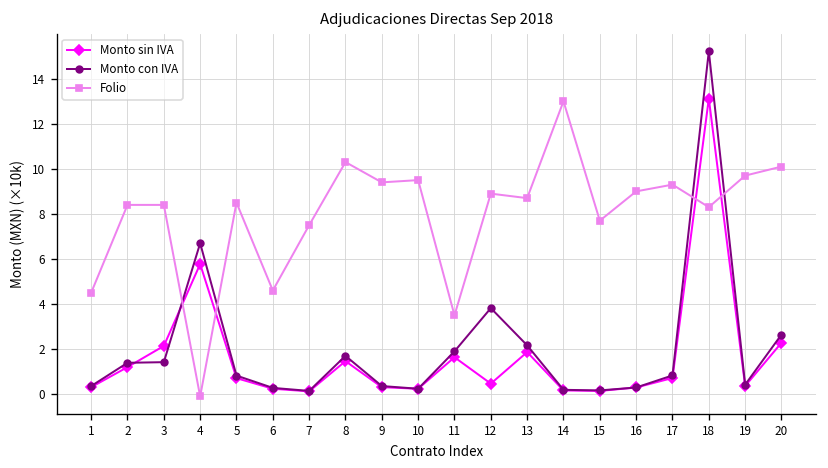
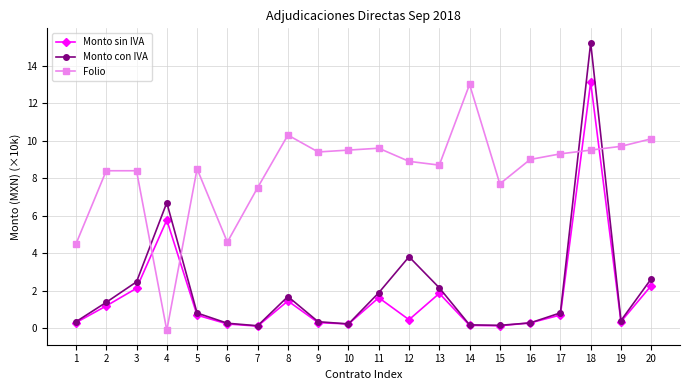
  {
    "Monto sin IVA": {
      "2": 1.2,
      "3": 2.1,
      "4": 5.8,
      "8": 1.5,
      "11": 1.6,
      "12": 0.5,
      "13": 1.9,
      "18": 13.1,
      "20": 2.3
    },
    "Monto con IVA": {
      "2": 1.4,
-     "3": 1.4,
+     "3": 2.5,
      "4": 6.7,
      "8": 1.7,
      "11": 1.9,
      "12": 3.8,
      "13": 2.2,
      "18": 15.2,
      "20": 2.6
    },
    "Folio": {
      "1": 4.5,
      "2": 8.4,
      "3": 8.4,
      "4": -0.1,
      "5": 8.5,
      "6": 4.6,
      "7": 7.5,
      "8": 10.3,
      "9": 9.4,
      "10": 9.5,
-     "11": 3.5,
+     "11": 9.6,
      "12": 8.9,
      "13": 8.7,
      "14": 13.0,
      "15": 7.7,
      "16": 9.0,
      "17": 9.3,
-     "18": 8.3,
+     "18": 9.5,
      "19": 9.7,
      "20": 10.1
    }
  }
